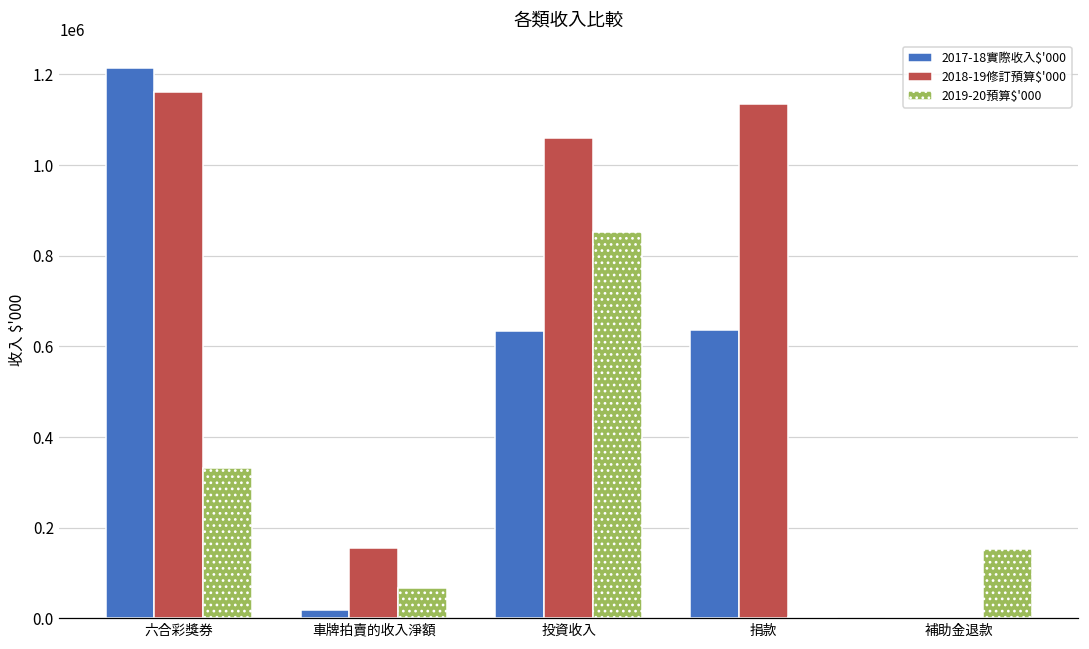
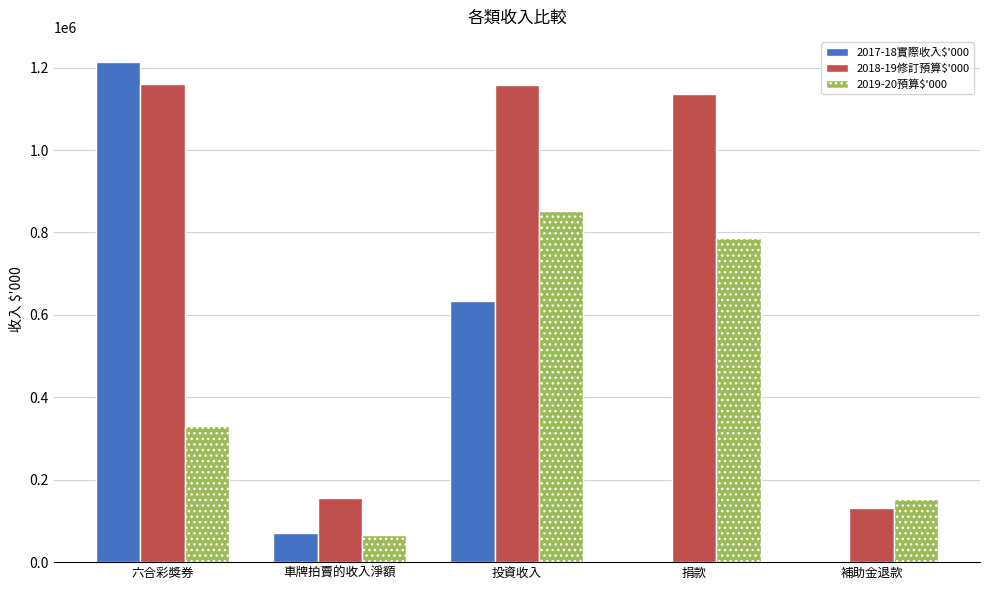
  {
    "2017-18實際收入$'000": {
      "六合彩獎券": 1210000,
-     "車牌拍賣的收入淨額": 20000,
+     "車牌拍賣的收入淨額": 70000,
      "投資收入": 630000,
-     "捐款": 640000
+     "捐款": 0
    },
    "2018-19修訂預算$'000": {
      "六合彩獎券": 1160000,
      "車牌拍賣的收入淨額": 160000,
-     "投資收入": 1060000,
+     "投資收入": 1160000,
      "捐款": 1140000,
-     "補助金退款": 0
+     "補助金退款": 130000
    },
    "2019-20預算$'000": {
      "六合彩獎券": 330000,
      "車牌拍賣的收入淨額": 70000,
      "投資收入": 850000,
-     "捐款": 0,
+     "捐款": 790000,
      "補助金退款": 150000
    }
  }
